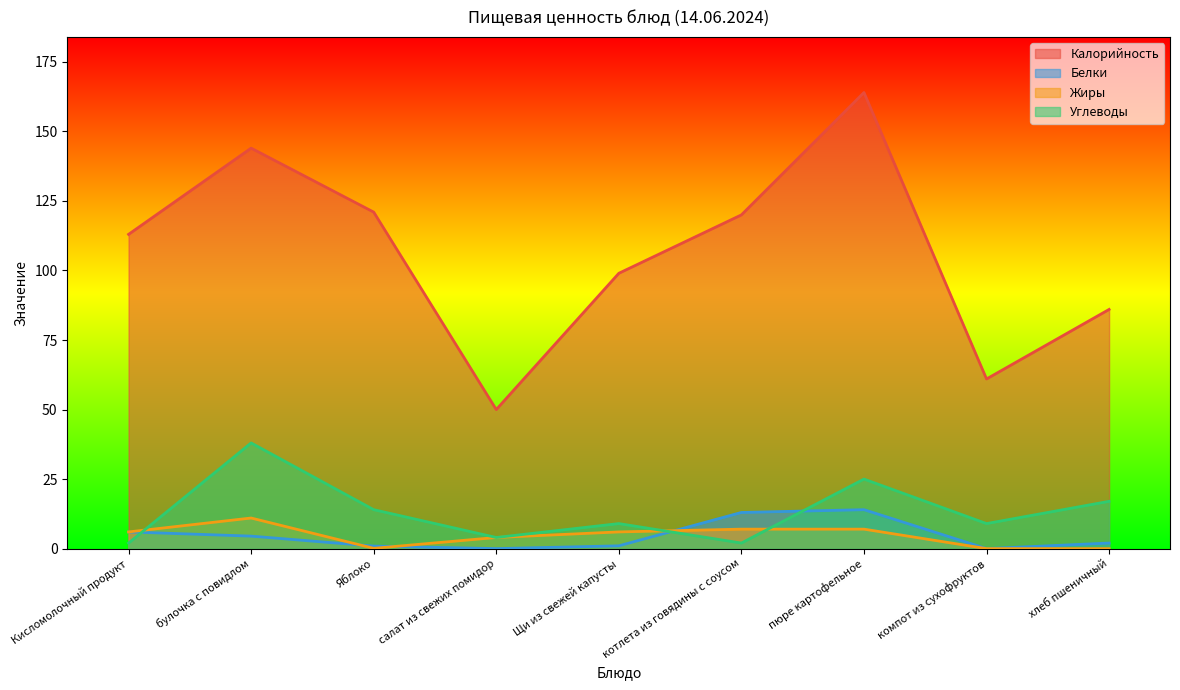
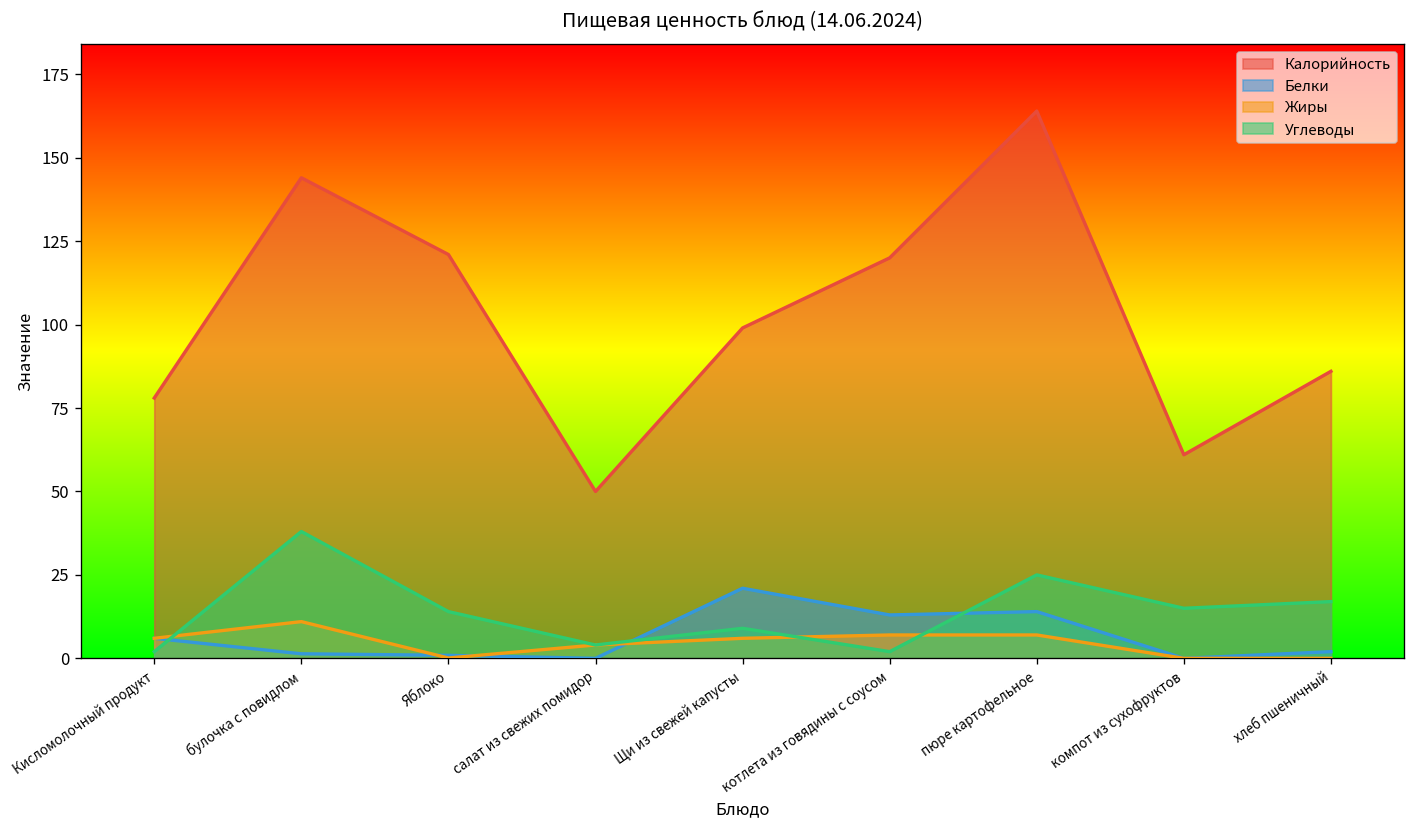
  {
    "Калорийность": {
-     "Кисломолочный продукт": 113,
+     "Кисломолочный продукт": 78,
      "булочка с повидлом": 144,
      "Яблоко": 121,
      "салат из свежих помидор": 50,
      "Щи из свежей капусты": 99,
      "котлета из говядины с соусом": 120,
      "пюре картофельное": 164,
      "компот из сухофруктов": 61,
      "хлеб пшеничный": 86
    },
    "Белки": {
-     "булочка с повидлом": 4,
+     "булочка с повидлом": 1,
      "салат из свежих помидор": 0,
-     "Щи из свежей капусты": 1,
+     "Щи из свежей капусты": 21,
      "котлета из говядины с соусом": 13,
      "пюре картофельное": 14,
      "хлеб пшеничный": 2
    },
    "Жиры": {
      "булочка с повидлом": 11,
      "Щи из свежей капусты": 6,
      "котлета из говядины с соусом": 7,
      "пюре картофельное": 7,
      "хлеб пшеничный": 0
    },
    "Углеводы": {
      "Кисломолочный продукт": 2,
      "булочка с повидлом": 38,
      "Яблоко": 14,
      "Щи из свежей капусты": 9,
      "котлета из говядины с соусом": 2,
      "пюре картофельное": 25,
-     "компот из сухофруктов": 9,
+     "компот из сухофруктов": 15,
      "хлеб пшеничный": 17
    }
  }
